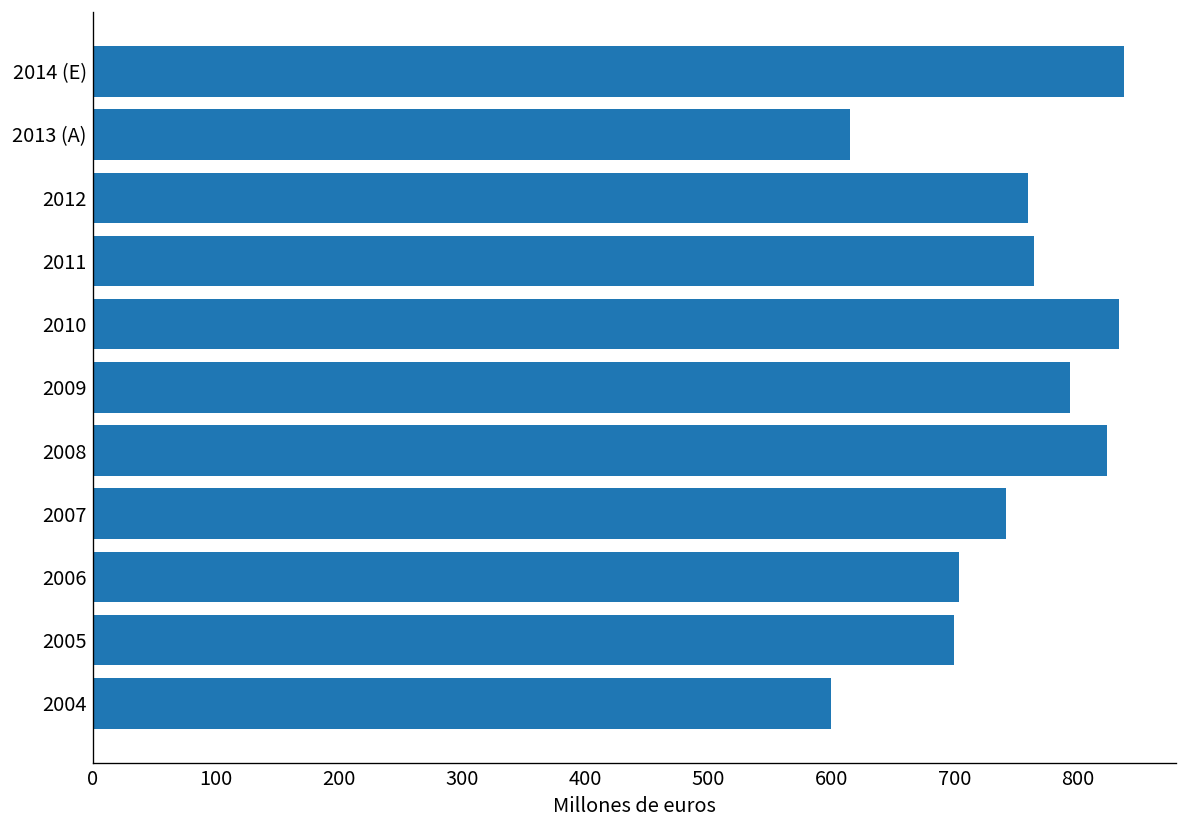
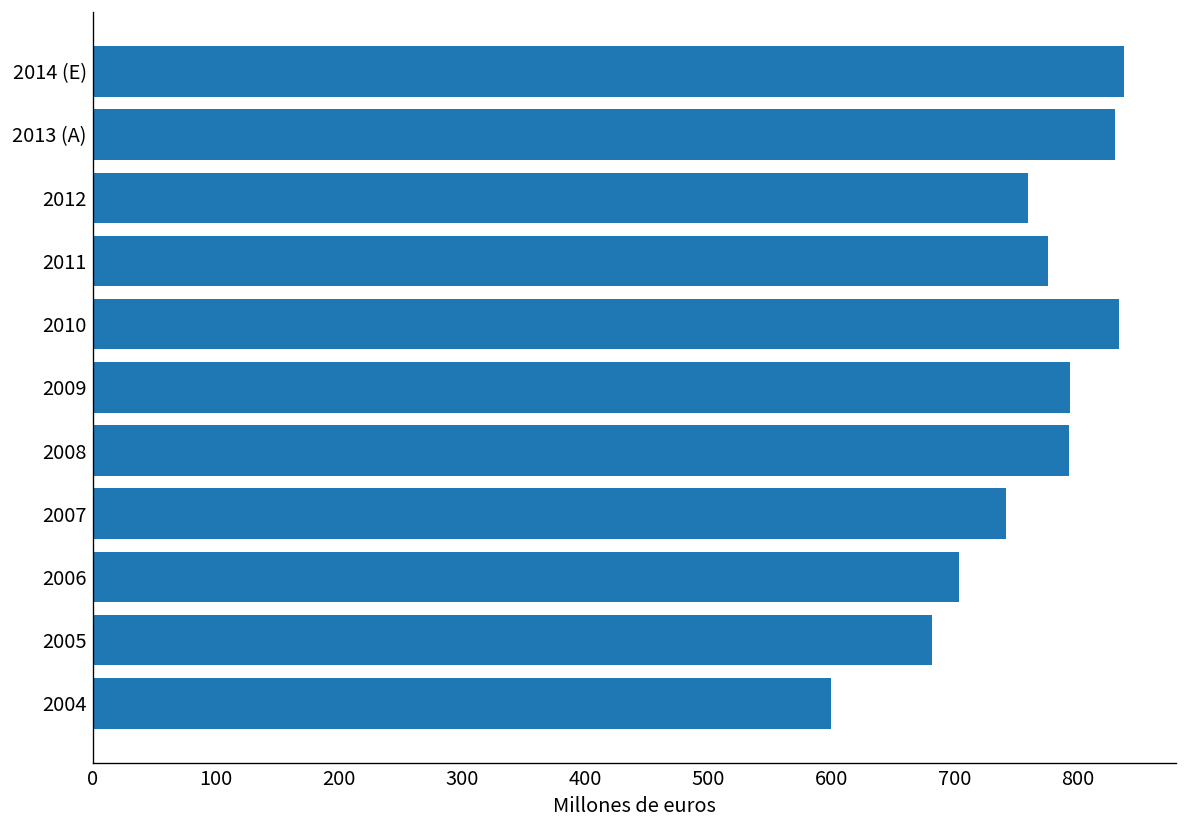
  {
    "2014 (E)": 838,
-   "2013 (A)": 615,
+   "2013 (A)": 830,
    "2012": 759,
-   "2011": 764,
+   "2011": 776,
    "2010": 834,
    "2009": 793,
-   "2008": 824,
+   "2008": 793,
    "2007": 741,
    "2006": 703,
-   "2005": 700,
+   "2005": 681,
    "2004": 600
  }
